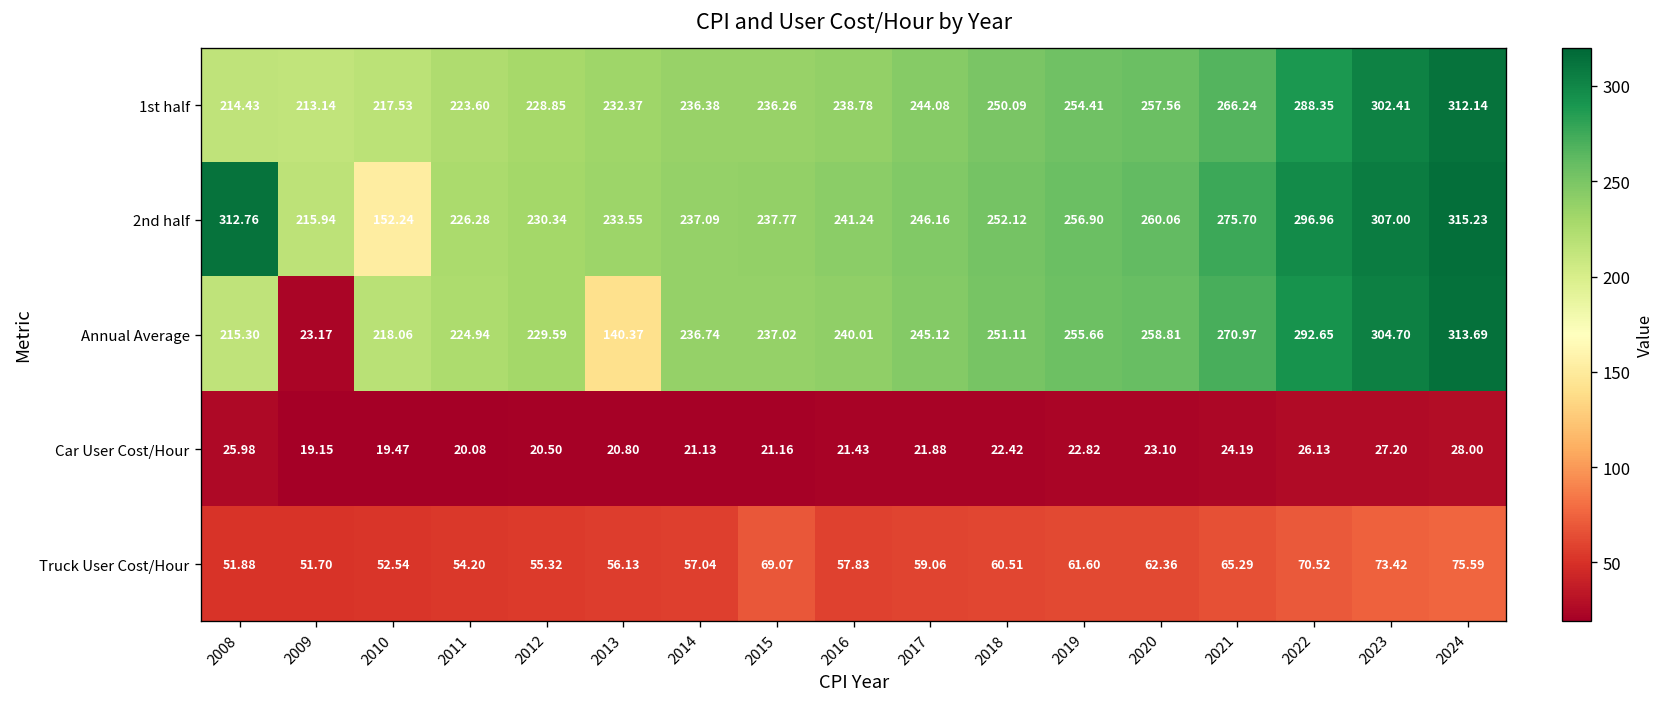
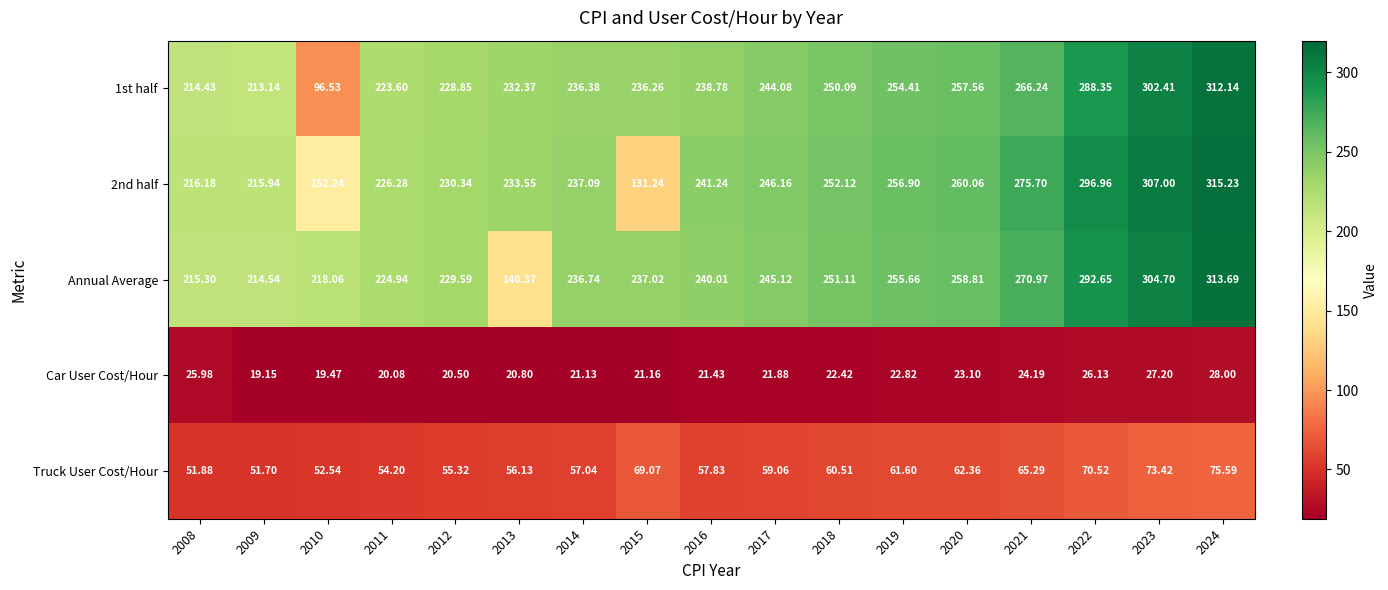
  {
    "1st half": {
      "2008": 214.43,
      "2009": 213.14,
-     "2010": 217.53,
+     "2010": 96.53,
      "2011": 223.60,
      "2012": 228.85,
      "2013": 232.37,
      "2014": 236.38,
      "2015": 236.26,
      "2016": 238.78,
      "2017": 244.08,
      "2018": 250.09,
      "2019": 254.41,
      "2020": 257.56,
      "2021": 266.24,
      "2022": 288.35,
      "2023": 302.41,
      "2024": 312.14
    },
    "2nd half": {
-     "2008": 312.76,
+     "2008": 216.18,
      "2009": 215.94,
      "2010": 152.24,
      "2011": 226.28,
      "2012": 230.34,
      "2013": 233.55,
      "2014": 237.09,
-     "2015": 237.77,
+     "2015": 131.24,
      "2016": 241.24,
      "2017": 246.16,
      "2018": 252.12,
      "2019": 256.90,
      "2020": 260.06,
      "2021": 275.70,
      "2022": 296.96,
      "2023": 307.00,
      "2024": 315.23
    },
    "Annual Average": {
      "2008": 215.30,
-     "2009": 23.17,
+     "2009": 214.54,
      "2010": 218.06,
      "2011": 224.94,
      "2012": 229.59,
      "2013": 140.37,
      "2014": 236.74,
      "2015": 237.02,
      "2016": 240.01,
      "2017": 245.12,
      "2018": 251.11,
      "2019": 255.66,
      "2020": 258.81,
      "2021": 270.97,
      "2022": 292.65,
      "2023": 304.70,
      "2024": 313.69
    },
    "Car User Cost/Hour": {
      "2008": 25.98,
      "2009": 19.15,
      "2010": 19.47,
      "2011": 20.08,
      "2012": 20.50,
      "2013": 20.80,
      "2014": 21.13,
      "2015": 21.16,
      "2016": 21.43,
      "2017": 21.88,
      "2018": 22.42,
      "2019": 22.82,
      "2020": 23.10,
      "2021": 24.19,
      "2022": 26.13,
      "2023": 27.20,
      "2024": 28.00
    },
    "Truck User Cost/Hour": {
      "2008": 51.88,
      "2009": 51.70,
      "2010": 52.54,
      "2011": 54.20,
      "2012": 55.32,
      "2013": 56.13,
      "2014": 57.04,
      "2015": 69.07,
      "2016": 57.83,
      "2017": 59.06,
      "2018": 60.51,
      "2019": 61.60,
      "2020": 62.36,
      "2021": 65.29,
      "2022": 70.52,
      "2023": 73.42,
      "2024": 75.59
    }
  }
